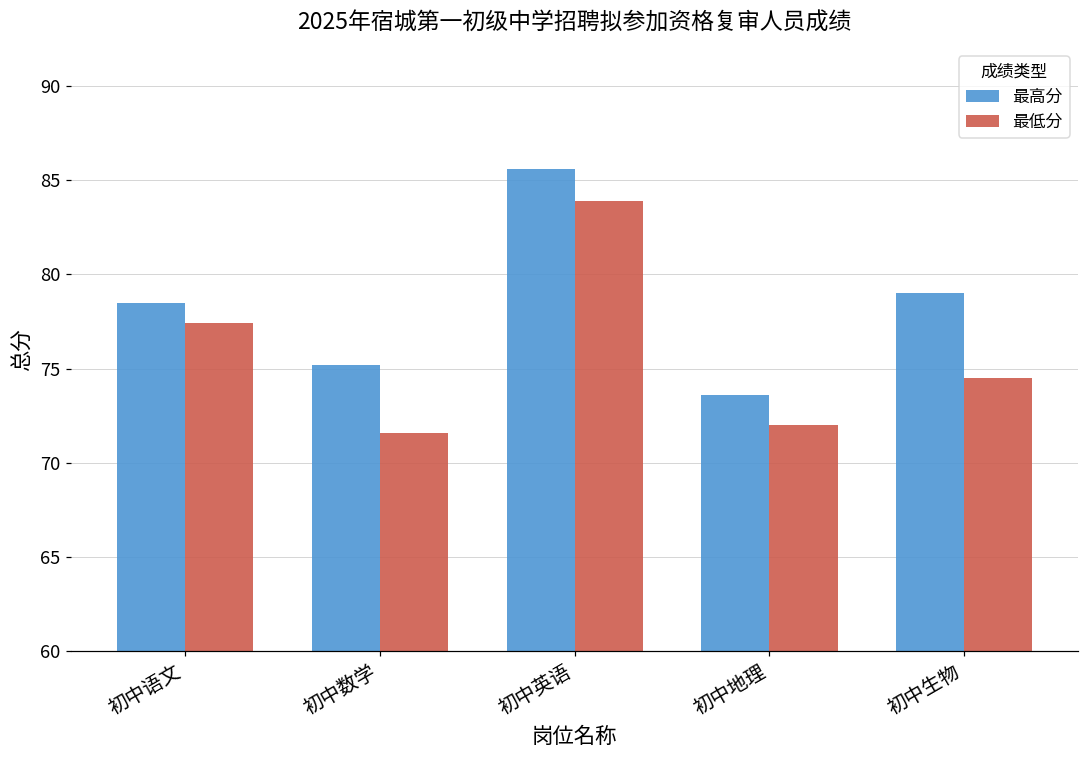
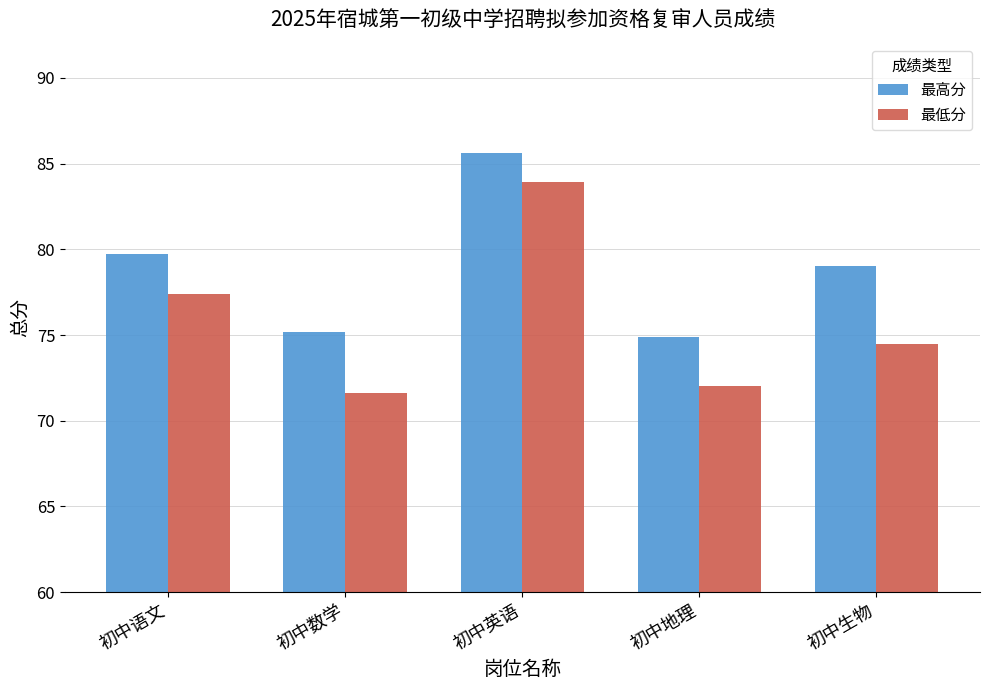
  {
    "最高分": {
-     "初中语文": 78.5,
+     "初中语文": 79.7,
      "初中数学": 75.2,
      "初中英语": 85.6,
-     "初中地理": 73.6,
+     "初中地理": 74.9,
      "初中生物": 79.0
    },
    "最低分": {
      "初中语文": 77.4,
      "初中数学": 71.6,
      "初中英语": 83.9,
      "初中地理": 72.0,
      "初中生物": 74.5
    }
  }
